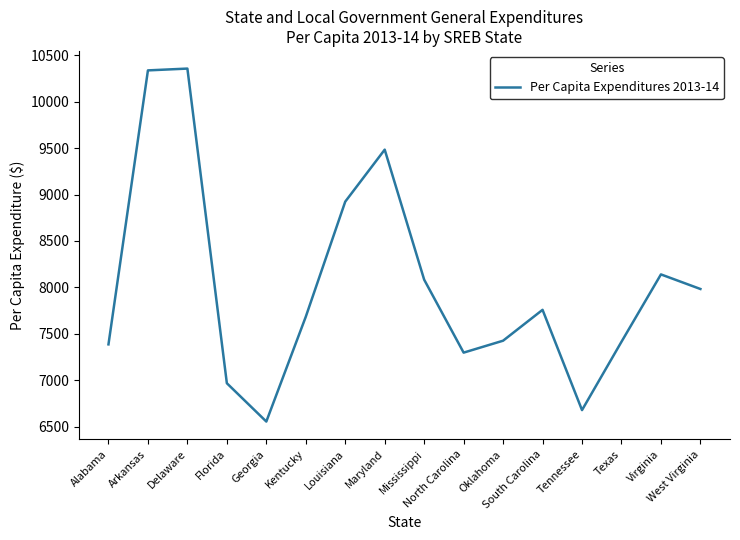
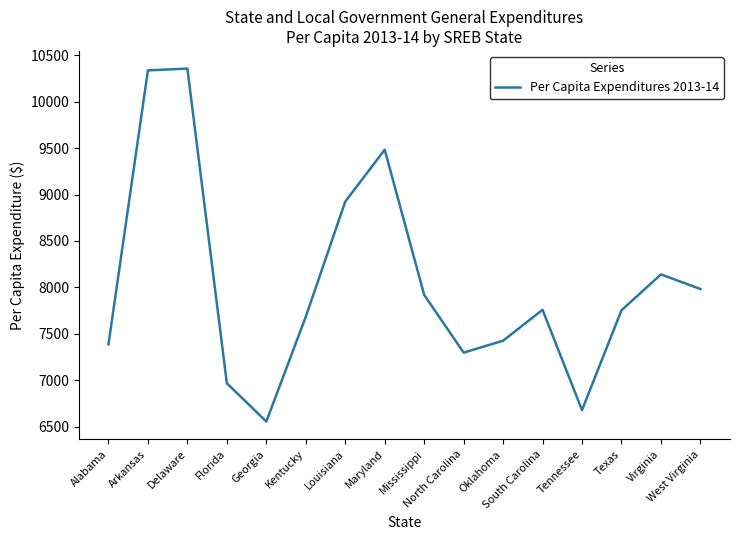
  {
    "Alabama": 7400,
    "Arkansas": 10300,
    "Delaware": 10400,
    "Florida": 7000,
    "Georgia": 6600,
    "Kentucky": 7700,
    "Louisiana": 8900,
    "Maryland": 9500,
-   "Mississippi": 8100,
+   "Mississippi": 7900,
    "North Carolina": 7300,
    "Oklahoma": 7400,
    "South Carolina": 7800,
    "Tennessee": 6700,
-   "Texas": 7400,
+   "Texas": 7800,
    "Virginia": 8100,
    "West Virginia": 8000
  }
